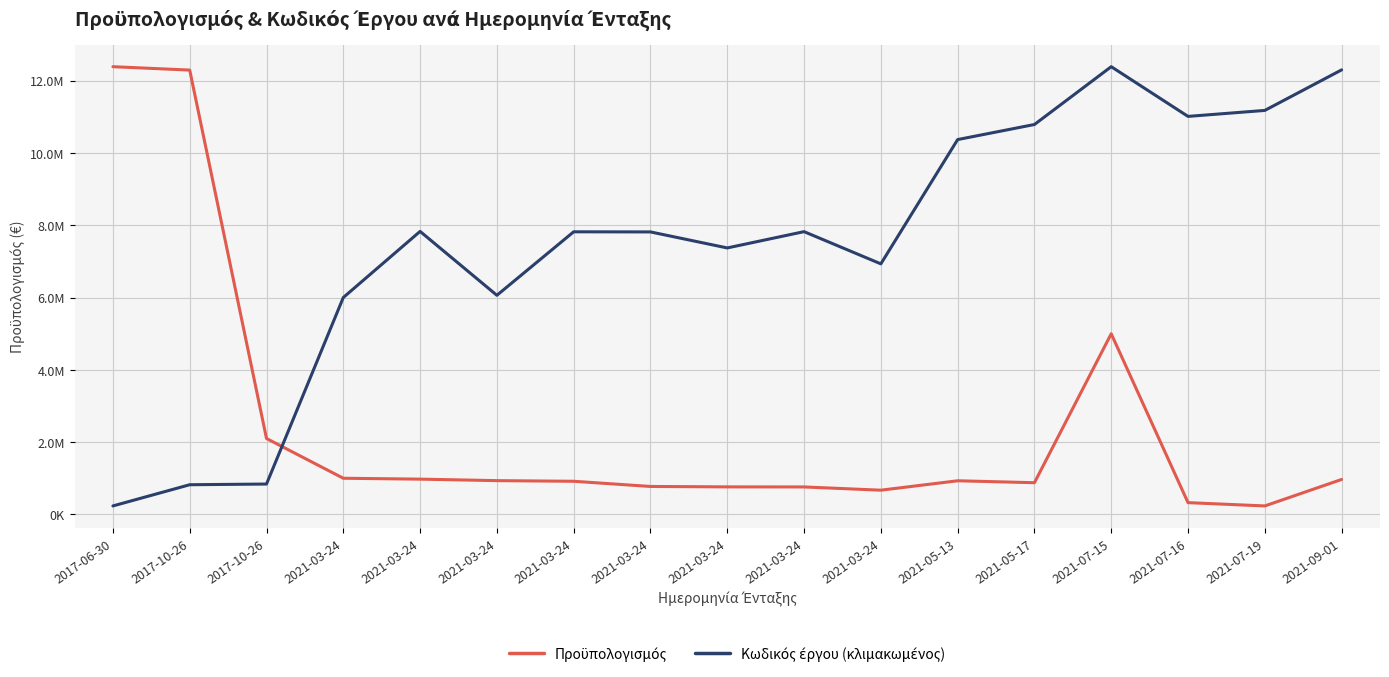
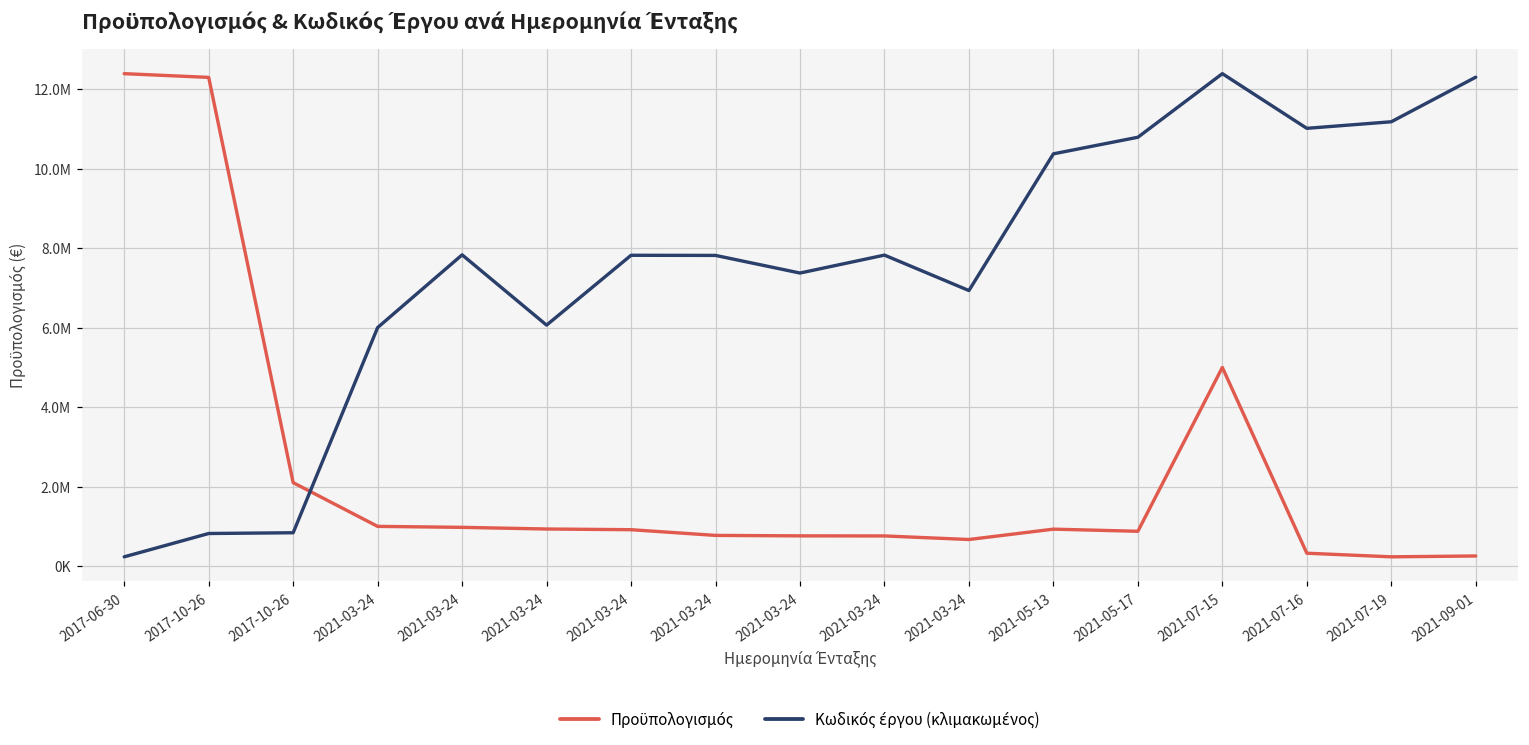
  {
    "Προϋπολογισμός": {
      "2017-06-30": 12400000,
      "2021-05-13": 900000,
      "2021-05-17": 900000,
      "2021-07-15": 5000000,
      "2021-07-16": 300000,
      "2021-07-19": 200000,
-     "2021-09-01": 1000000
+     "2021-09-01": 300000
    },
    "Κωδικός έργου (κλιμακωμένος)": {
      "2017-06-30": 200000,
      "2021-05-13": 10400000,
      "2021-05-17": 10800000,
      "2021-07-15": 12400000,
      "2021-07-16": 11000000,
      "2021-07-19": 11200000,
      "2021-09-01": 12300000
    }
  }
